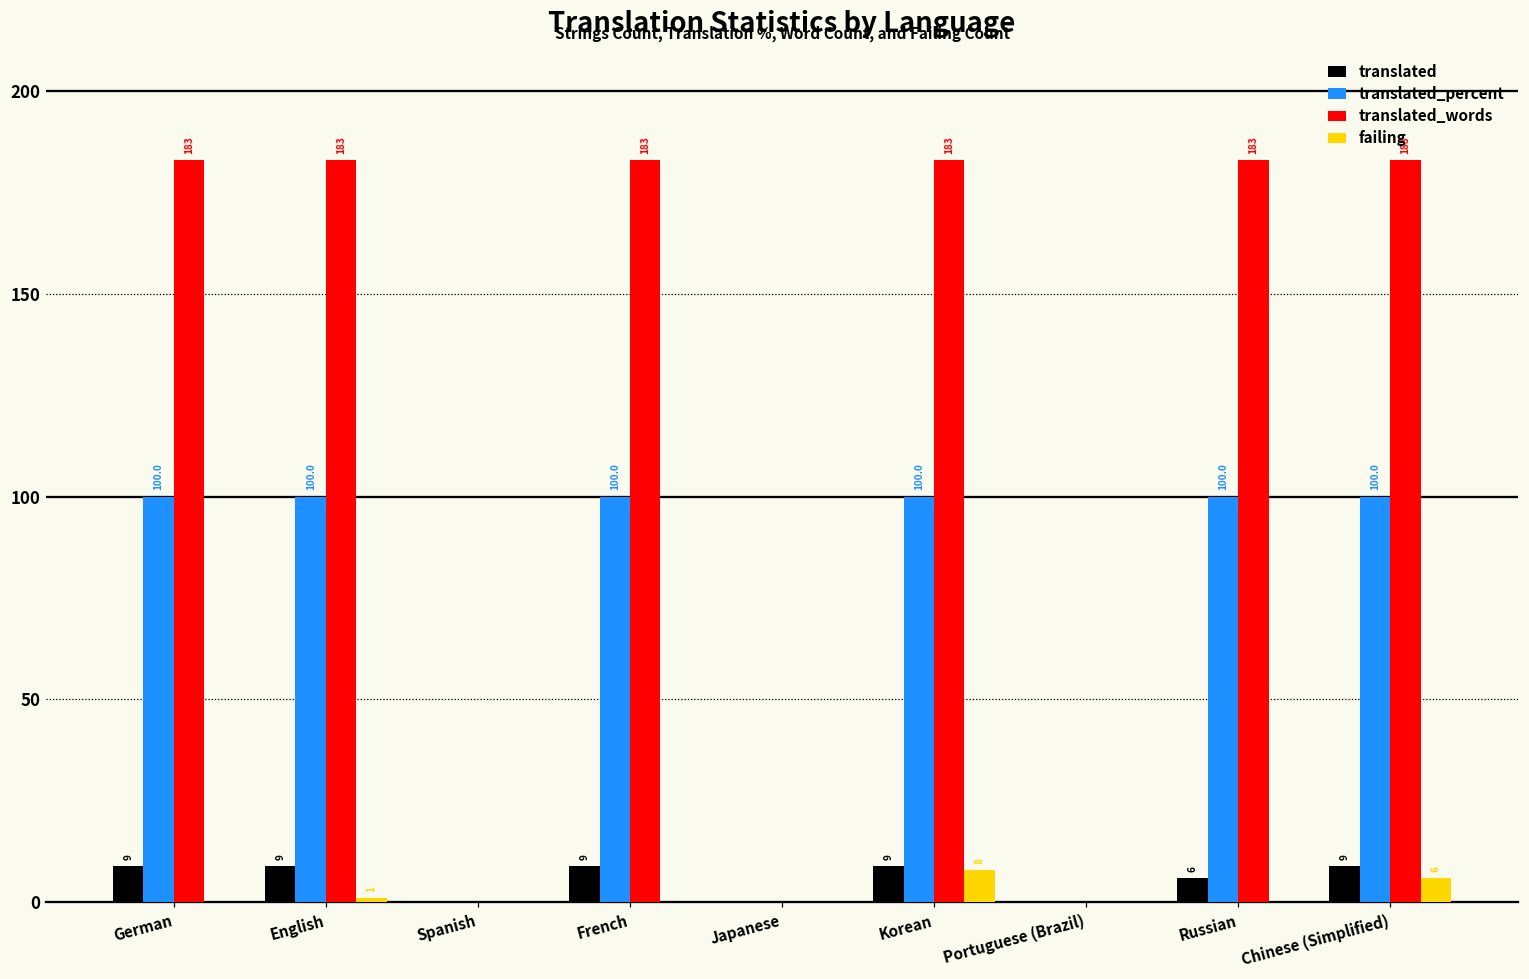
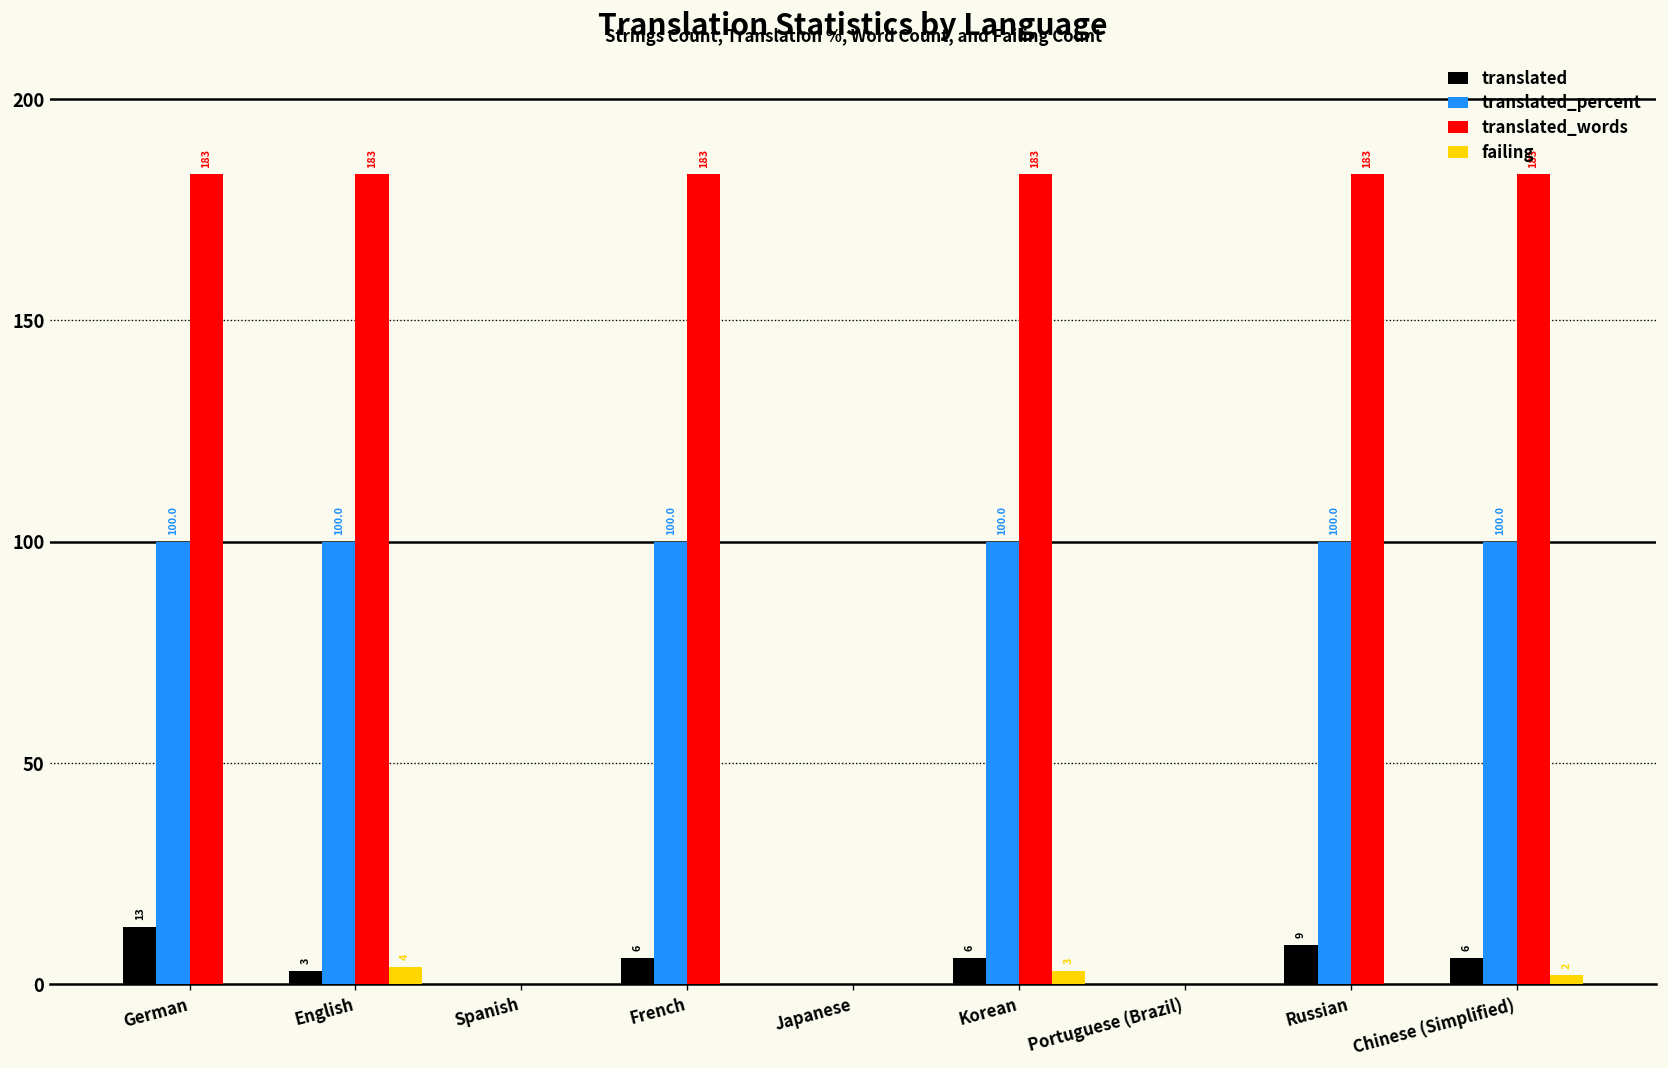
  {
    "translated": {
-     "German": 9,
-     "English": 9,
-     "French": 9,
-     "Korean": 9,
-     "Russian": 6,
-     "Chinese (Simplified)": 9
+     "German": 13,
+     "English": 3,
+     "French": 6,
+     "Korean": 6,
+     "Russian": 9,
+     "Chinese (Simplified)": 6
    },
    "translated_percent": {
      "German": 100.0,
      "English": 100.0,
      "French": 100.0,
      "Korean": 100.0,
      "Russian": 100.0,
      "Chinese (Simplified)": 100.0
    },
    "translated_words": {
      "German": 183,
      "English": 183,
      "French": 183,
      "Korean": 183,
      "Russian": 183,
      "Chinese (Simplified)": 183
    },
    "failing": {
-     "English": 1,
-     "Korean": 8,
-     "Chinese (Simplified)": 6
+     "English": 4,
+     "Korean": 3,
+     "Chinese (Simplified)": 2
    }
  }
